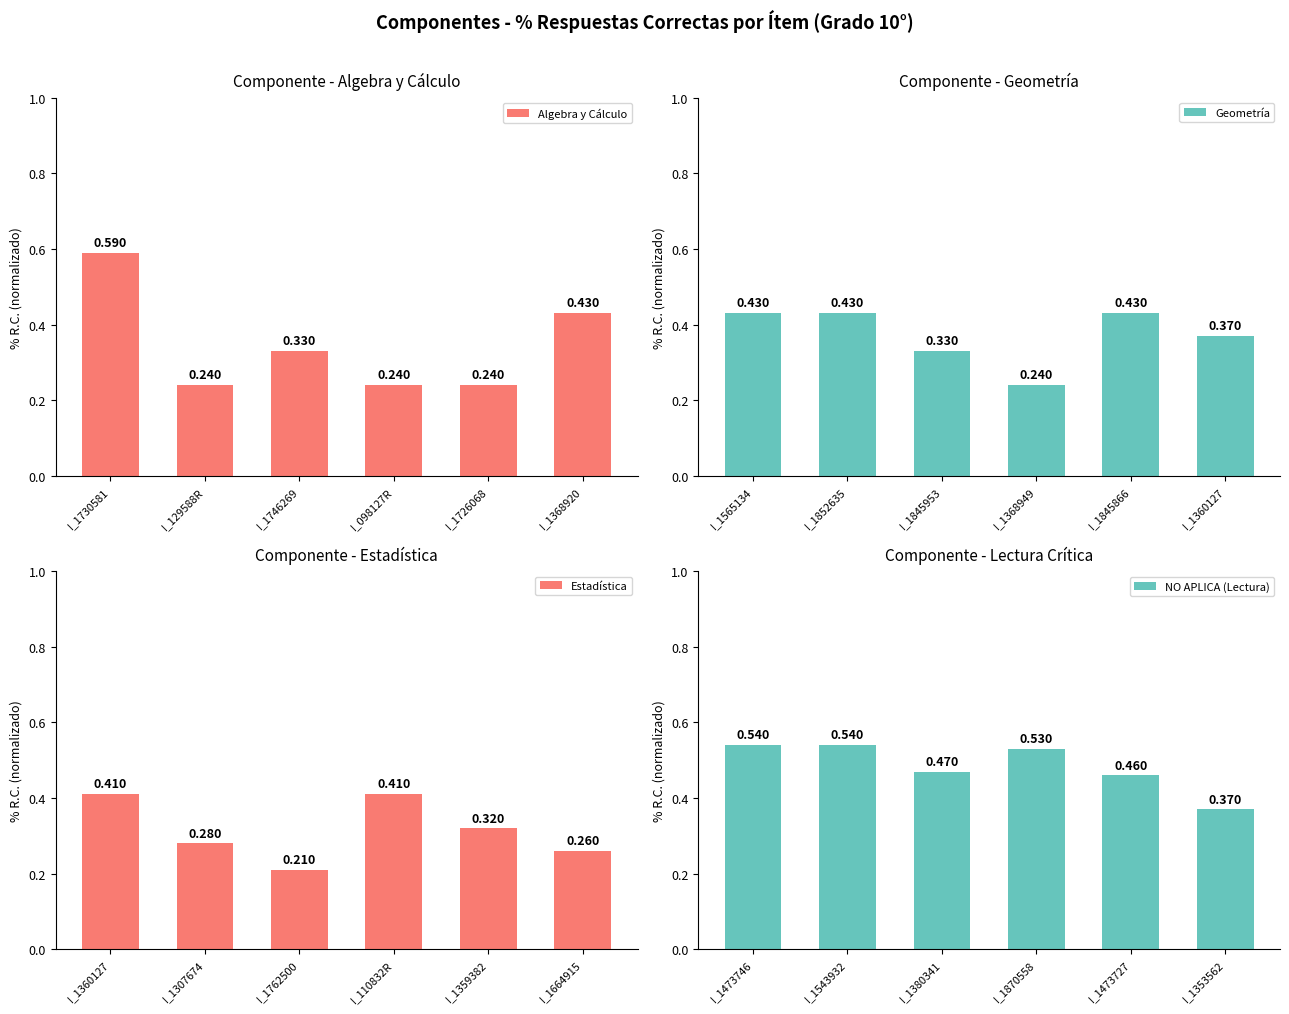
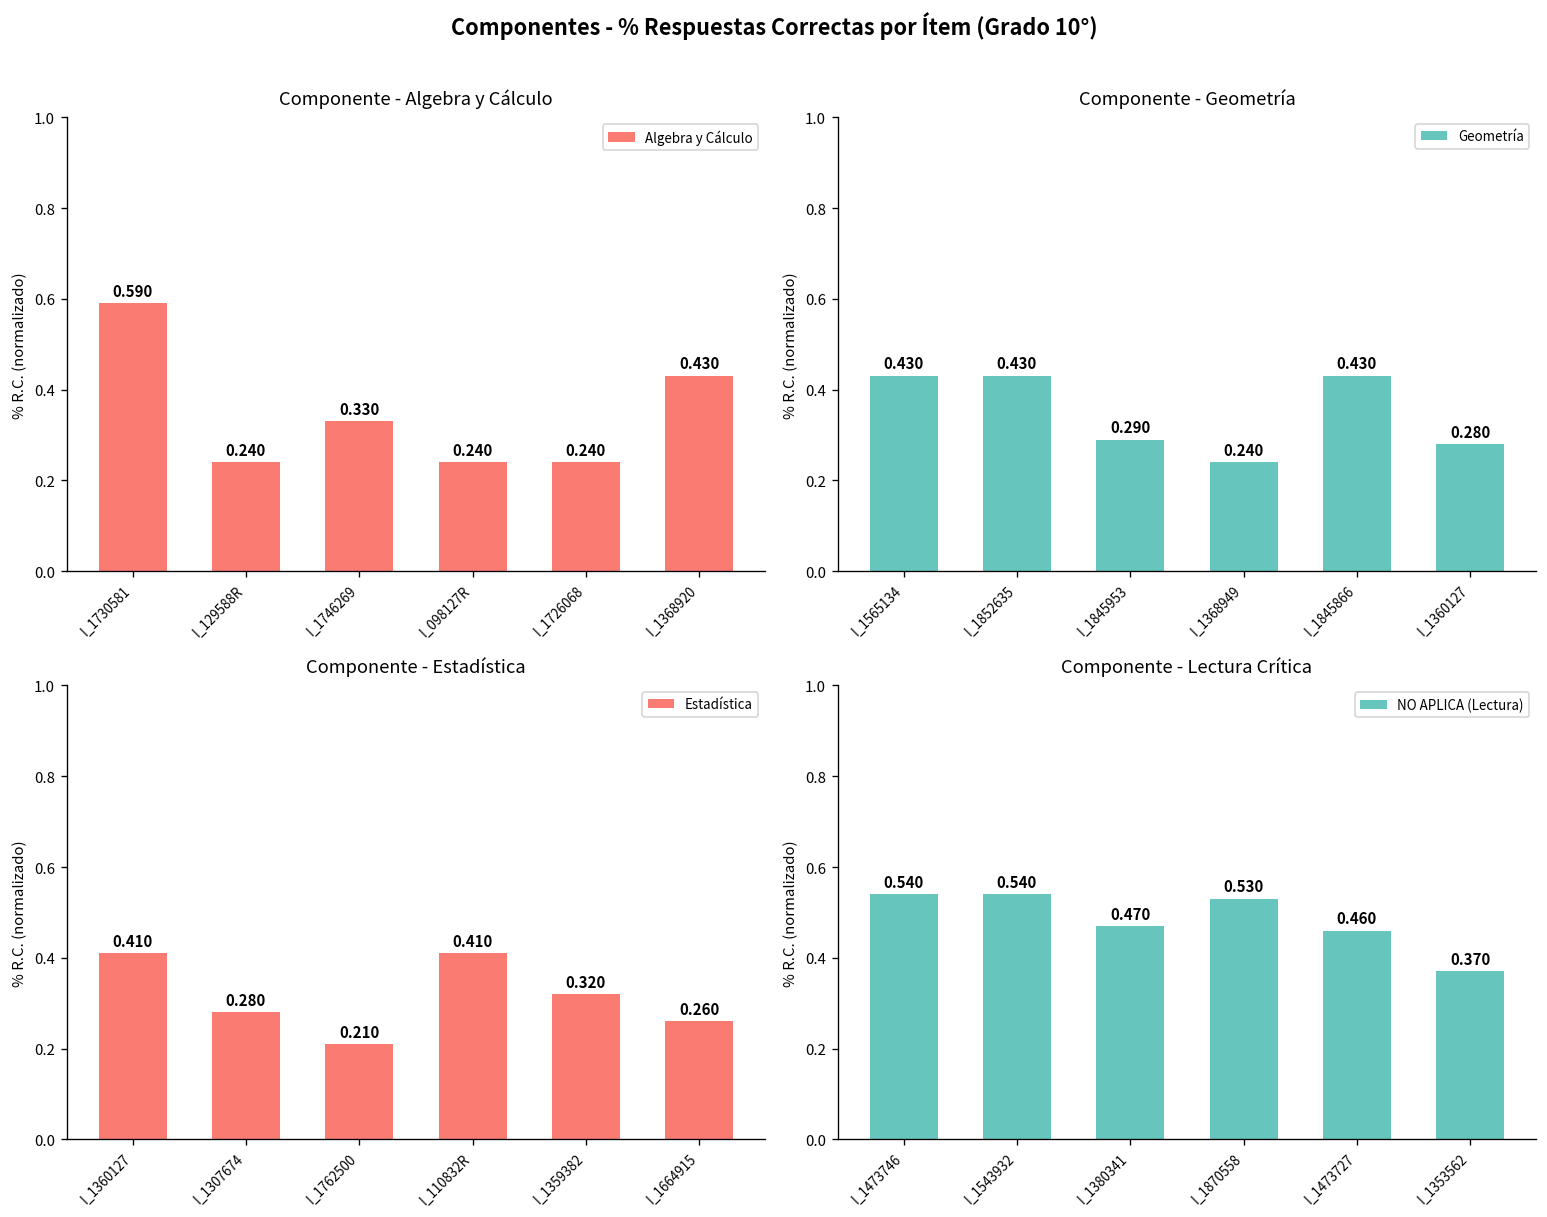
  {
    "Componente - Algebra y Cálculo": {
      "I_1730581": 0.590,
      "I_129588R": 0.240,
      "I_1746269": 0.330,
      "I_098127R": 0.240,
      "I_1726068": 0.240,
      "I_1368920": 0.430
    },
    "Componente - Geometría": {
      "I_1565134": 0.430,
      "I_1852635": 0.430,
-     "I_1845953": 0.330,
+     "I_1845953": 0.290,
      "I_1368949": 0.240,
      "I_1845866": 0.430,
-     "I_1360127": 0.370
+     "I_1360127": 0.280
    },
    "Componente - Estadística": {
      "I_1360127": 0.410,
      "I_1307674": 0.280,
      "I_1762500": 0.210,
      "I_110832R": 0.410,
      "I_1359382": 0.320,
      "I_1664915": 0.260
    },
    "Componente - Lectura Crítica": {
      "I_1473746": 0.540,
      "I_1543932": 0.540,
      "I_1380341": 0.470,
      "I_1870558": 0.530,
      "I_1473727": 0.460,
      "I_1353562": 0.370
    }
  }
